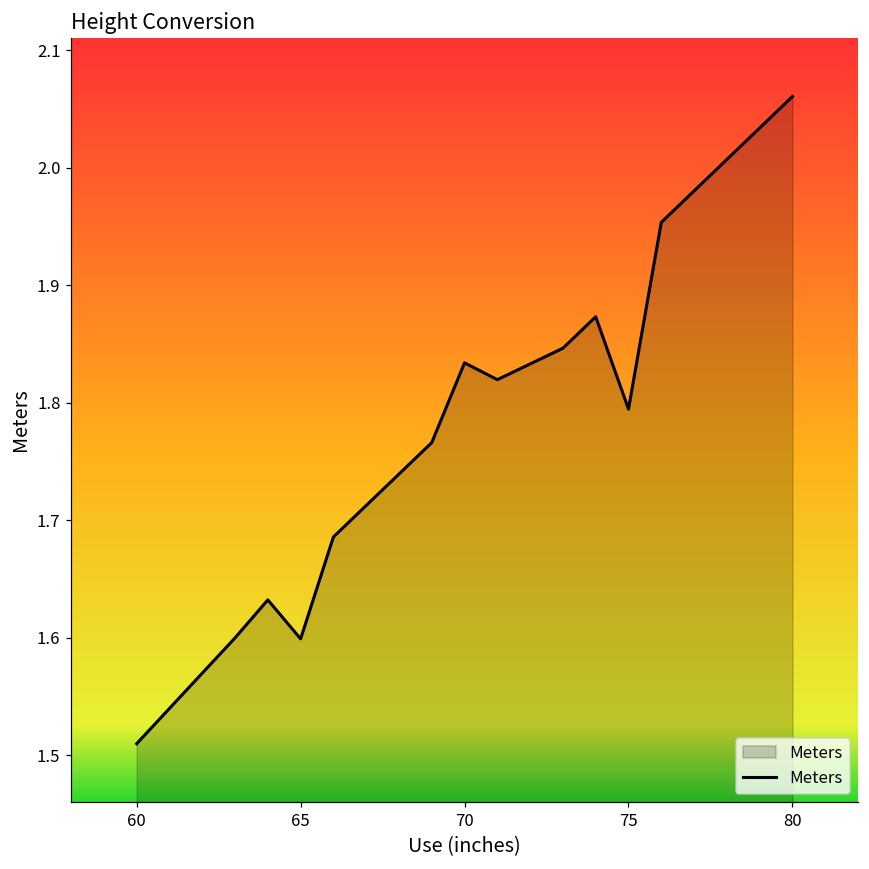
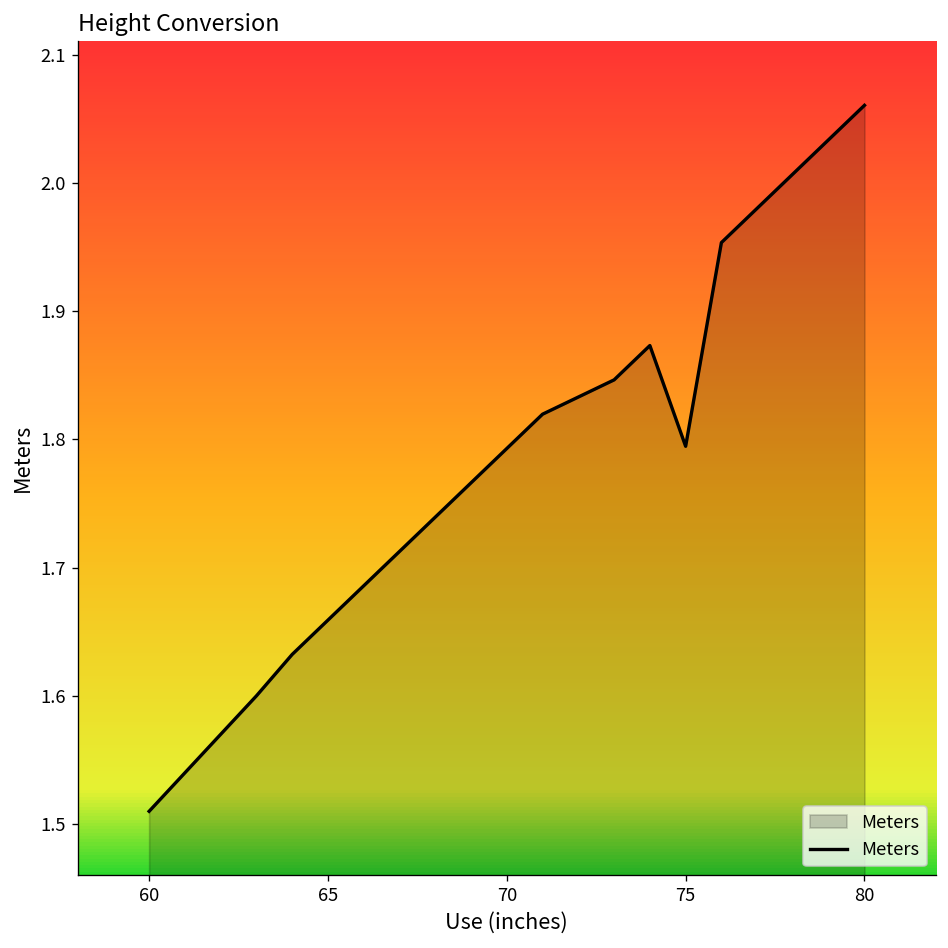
  {
    "60": 1.510,
-   "65": 1.599,
-   "70": 1.834,
+   "65": 1.659,
+   "70": 1.793,
    "75": 1.795,
    "80": 2.060
  }
